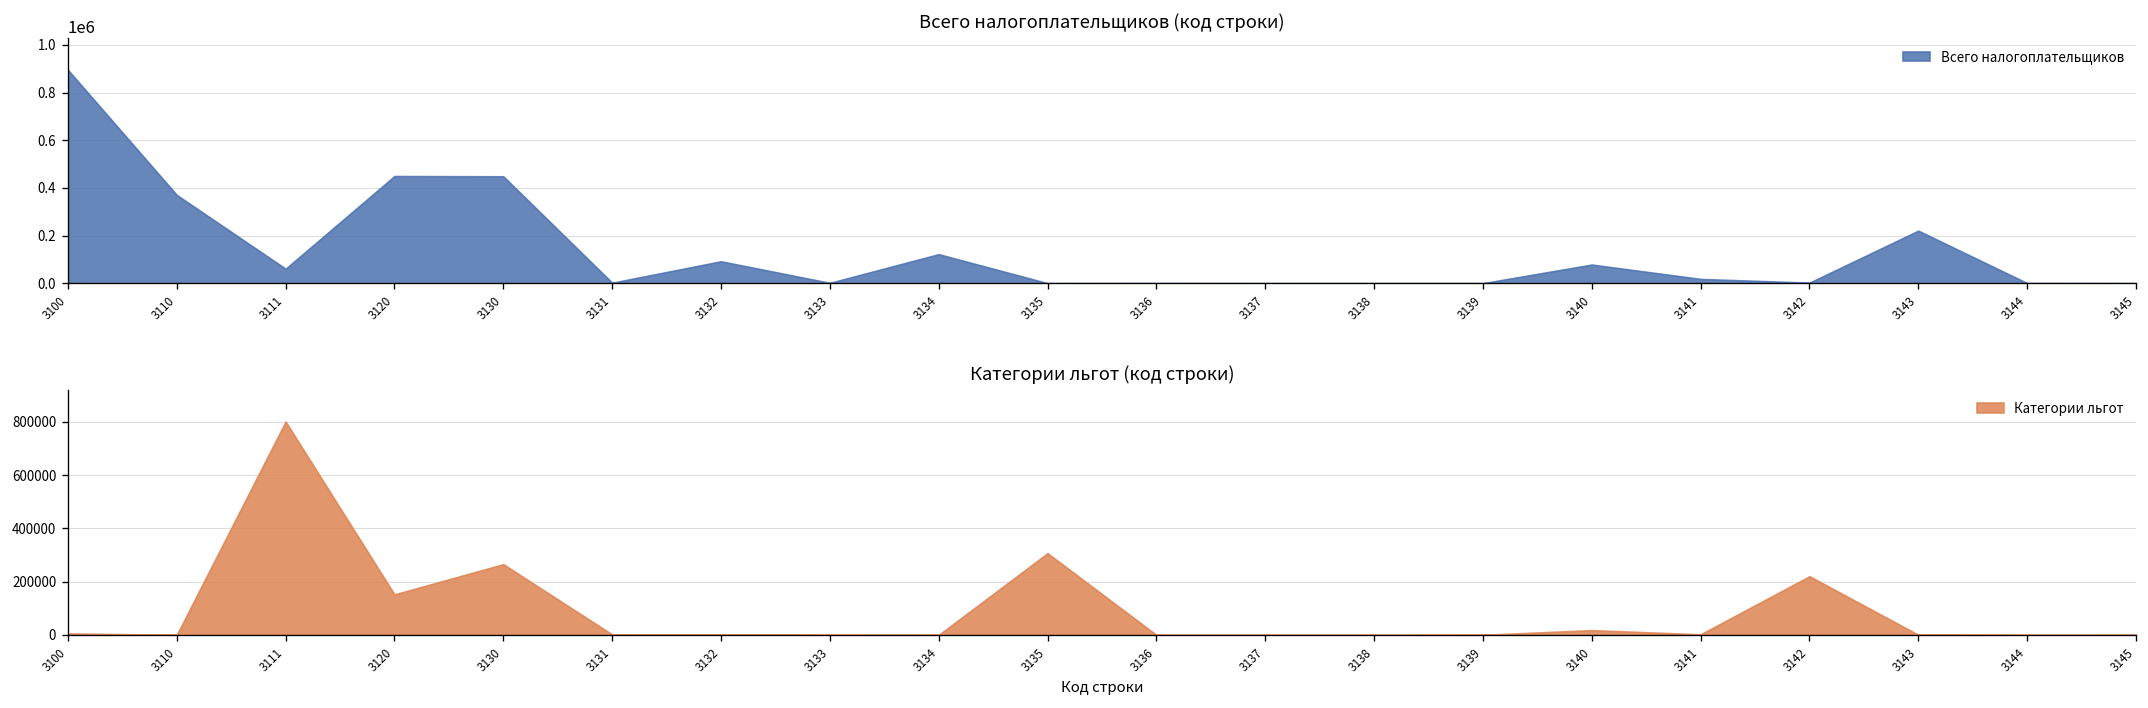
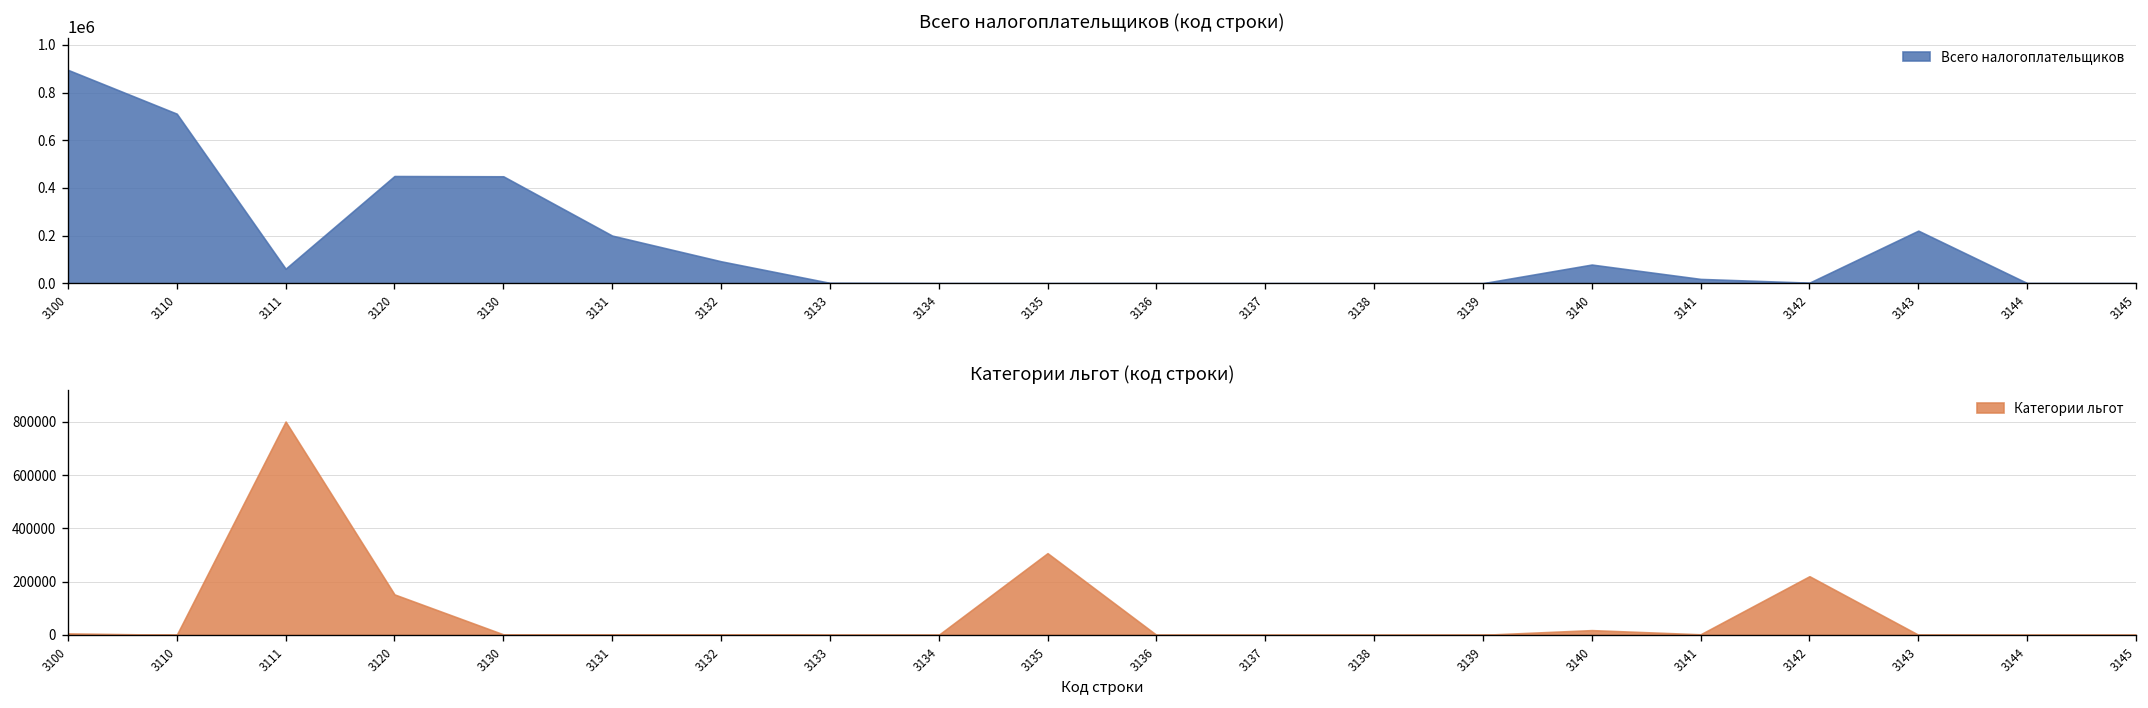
  {
    "Всего налогоплательщиков (код строки)": {
      "3100": 900000,
-     "3110": 370000,
+     "3110": 710000,
      "3111": 60000,
      "3120": 450000,
      "3130": 450000,
-     "3131": 0,
+     "3131": 200000,
      "3132": 90000,
-     "3134": 120000,
+     "3134": 0,
      "3139": 0,
      "3140": 80000,
      "3141": 20000,
      "3143": 220000
    },
    "Категории льгот (код строки)": {
      "3111": 800000,
      "3120": 150000,
-     "3130": 270000,
+     "3130": 0,
      "3135": 310000,
      "3138": 0,
      "3140": 20000,
      "3142": 220000
    }
  }
